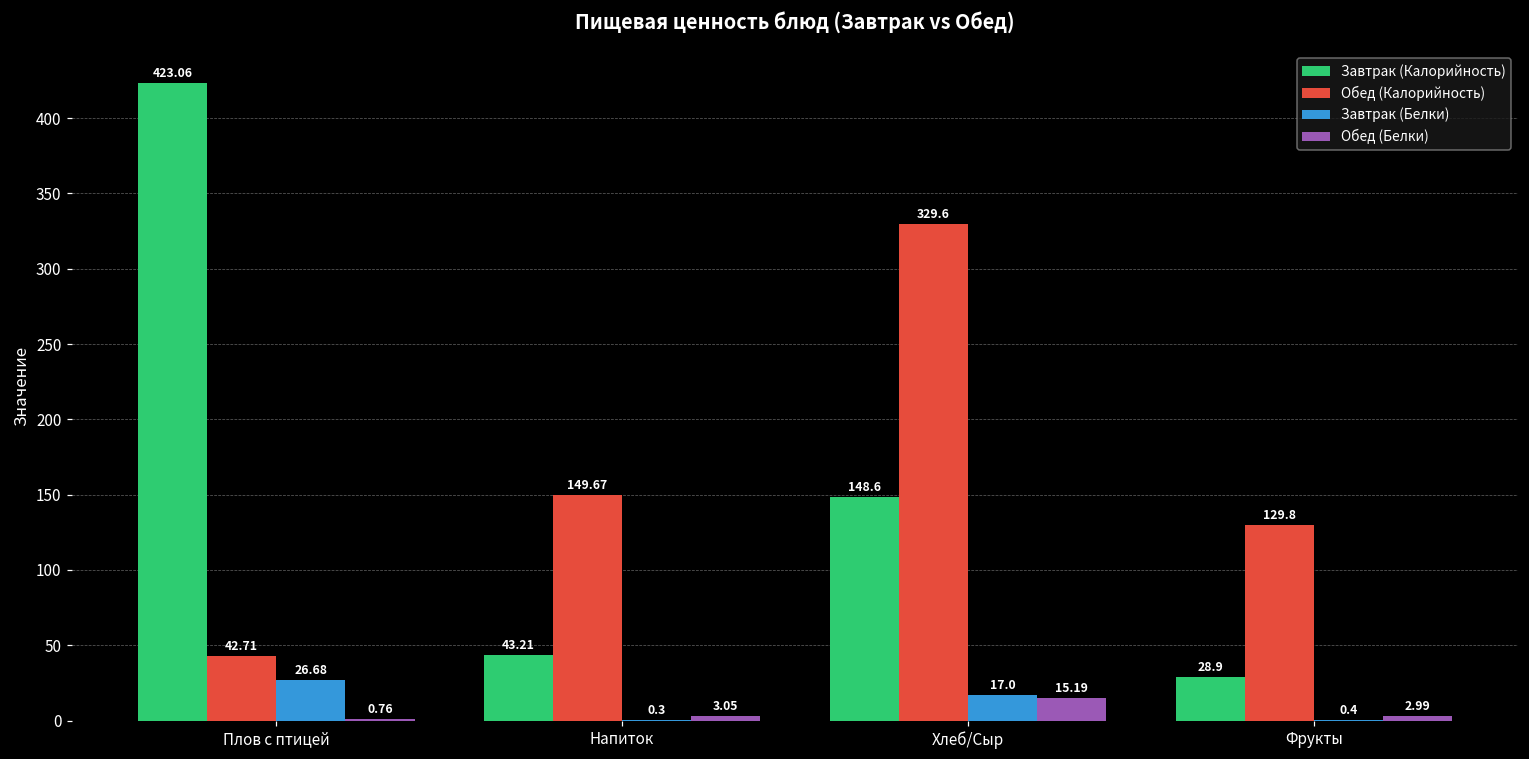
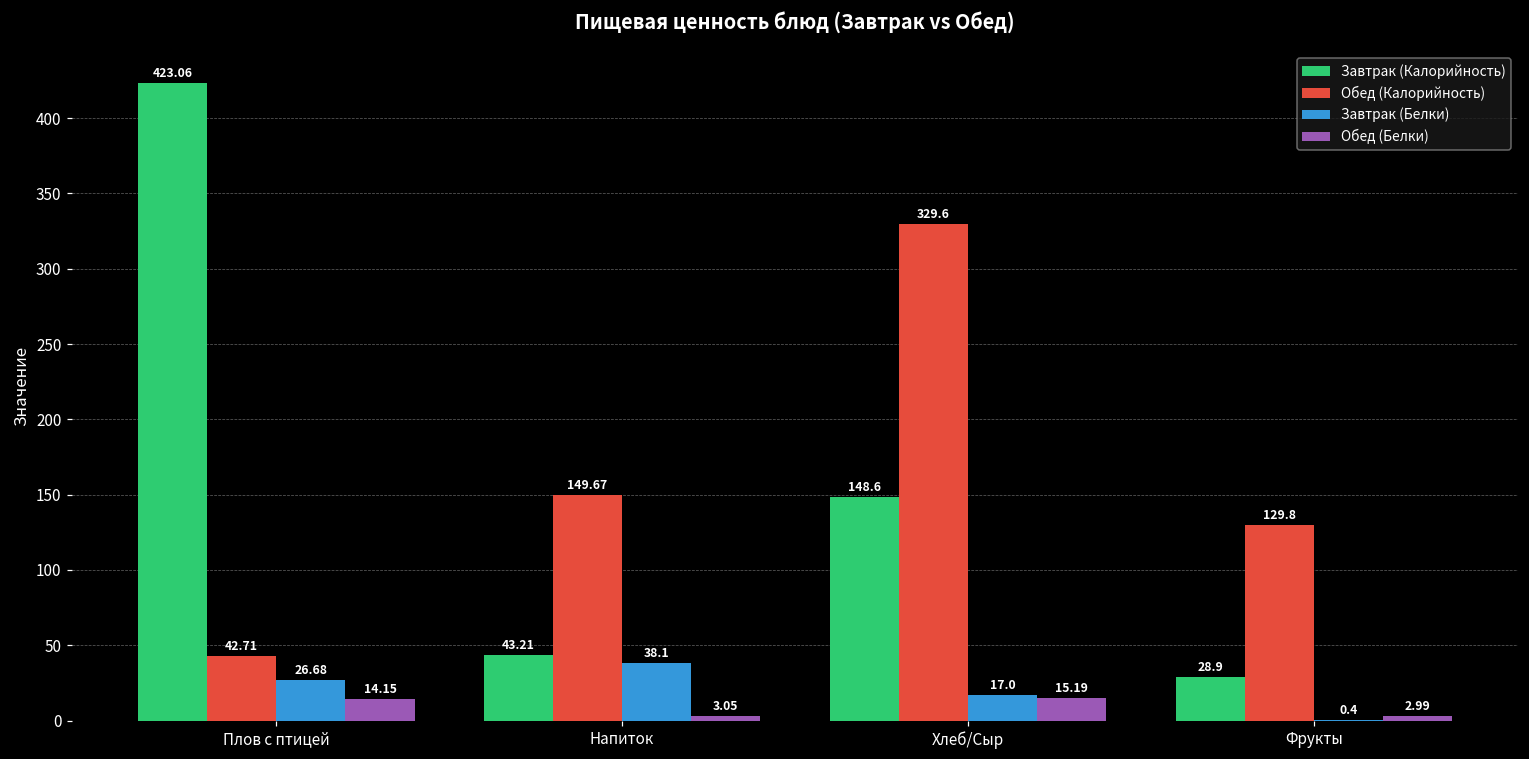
  {
    "Завтрак (Калорийность)": {
      "Плов с птицей": 423.06,
      "Напиток": 43.21,
      "Хлеб/Сыр": 148.6,
      "Фрукты": 28.9
    },
    "Обед (Калорийность)": {
      "Плов с птицей": 42.71,
      "Напиток": 149.67,
      "Хлеб/Сыр": 329.6,
      "Фрукты": 129.8
    },
    "Завтрак (Белки)": {
      "Плов с птицей": 26.68,
-     "Напиток": 0.3,
+     "Напиток": 38.1,
      "Хлеб/Сыр": 17.0,
      "Фрукты": 0.4
    },
    "Обед (Белки)": {
-     "Плов с птицей": 0.76,
+     "Плов с птицей": 14.15,
      "Напиток": 3.05,
      "Хлеб/Сыр": 15.19,
      "Фрукты": 2.99
    }
  }
